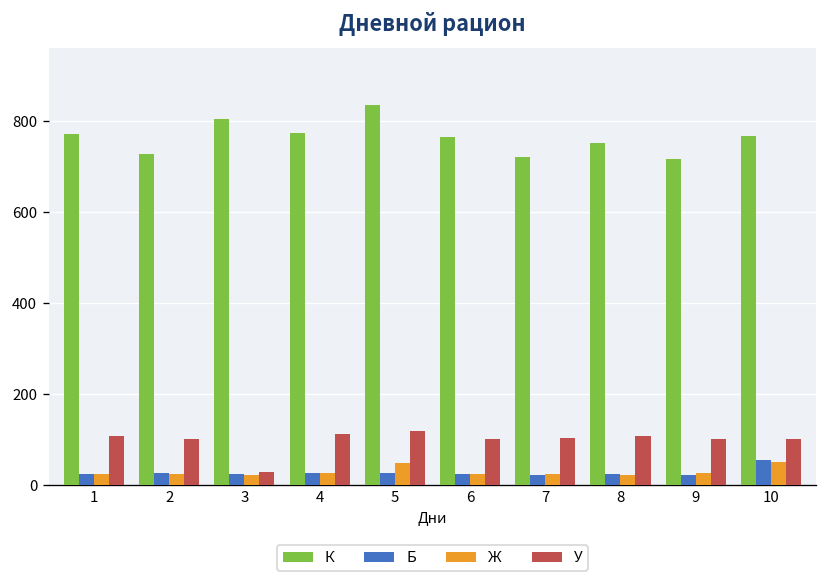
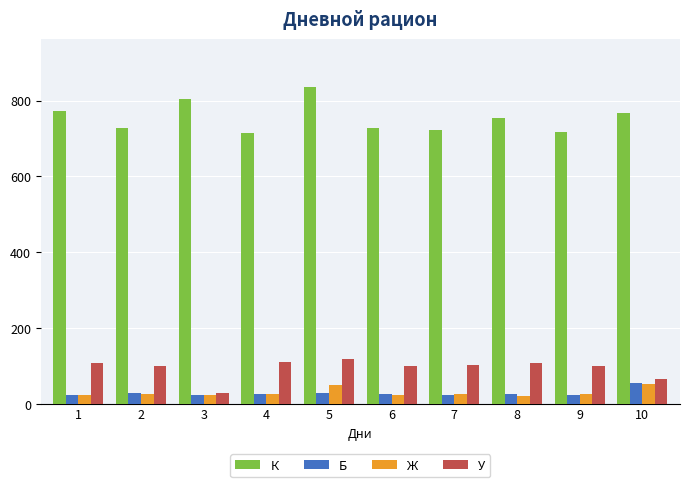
  {
    "К": {
      "1": 770,
      "2": 730,
      "3": 800,
-     "4": 770,
+     "4": 710,
      "5": 840,
-     "6": 770,
+     "6": 730,
      "7": 720,
      "8": 750,
      "9": 720,
      "10": 770
    },
    "Б": {
      "1": 30,
      "2": 30,
      "3": 30,
      "4": 30,
      "5": 30,
      "6": 30,
      "7": 20,
      "8": 30,
      "9": 20,
      "10": 60
    },
    "Ж": {
      "1": 20,
      "2": 30,
      "3": 20,
      "4": 30,
      "5": 50,
      "6": 30,
      "7": 30,
      "8": 20,
      "9": 30,
      "10": 50
    },
    "У": {
      "1": 110,
      "2": 100,
      "3": 30,
      "4": 110,
      "5": 120,
      "6": 100,
      "7": 100,
      "8": 110,
      "9": 100,
-     "10": 100
+     "10": 70
    }
  }
